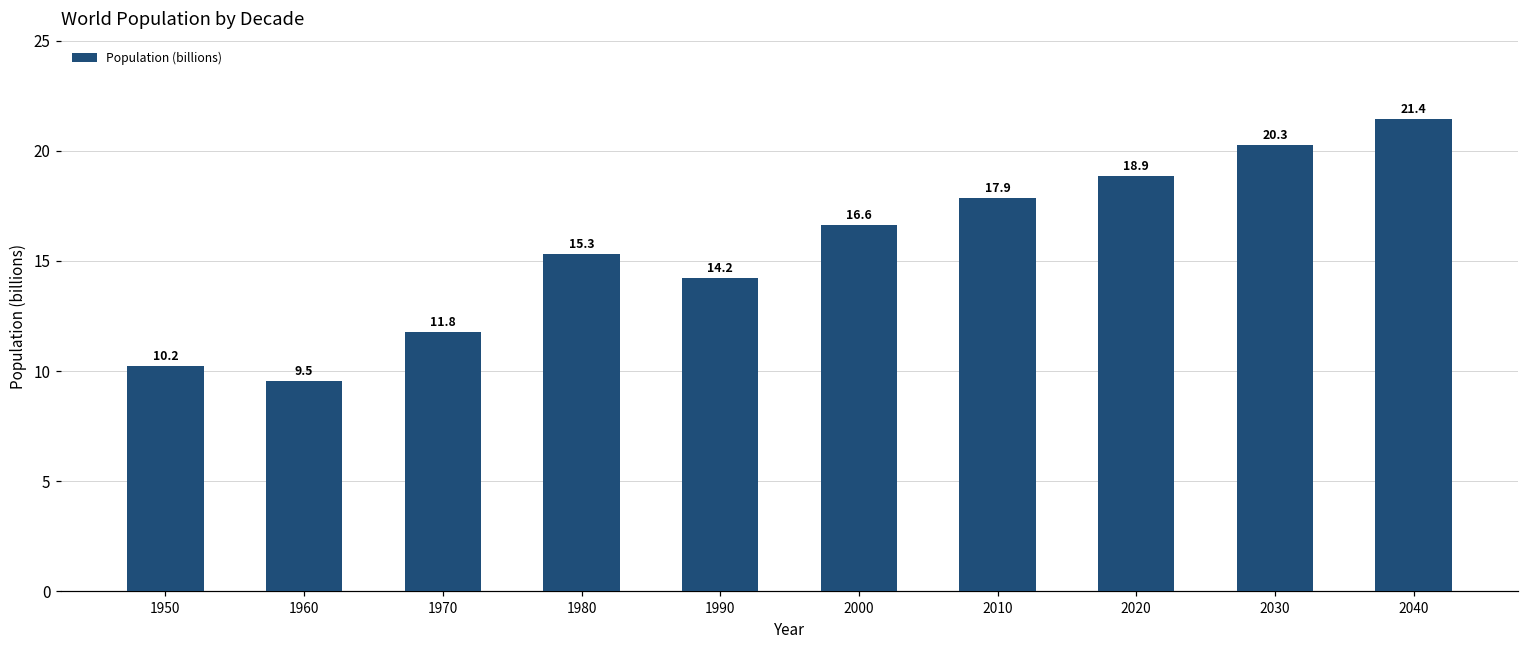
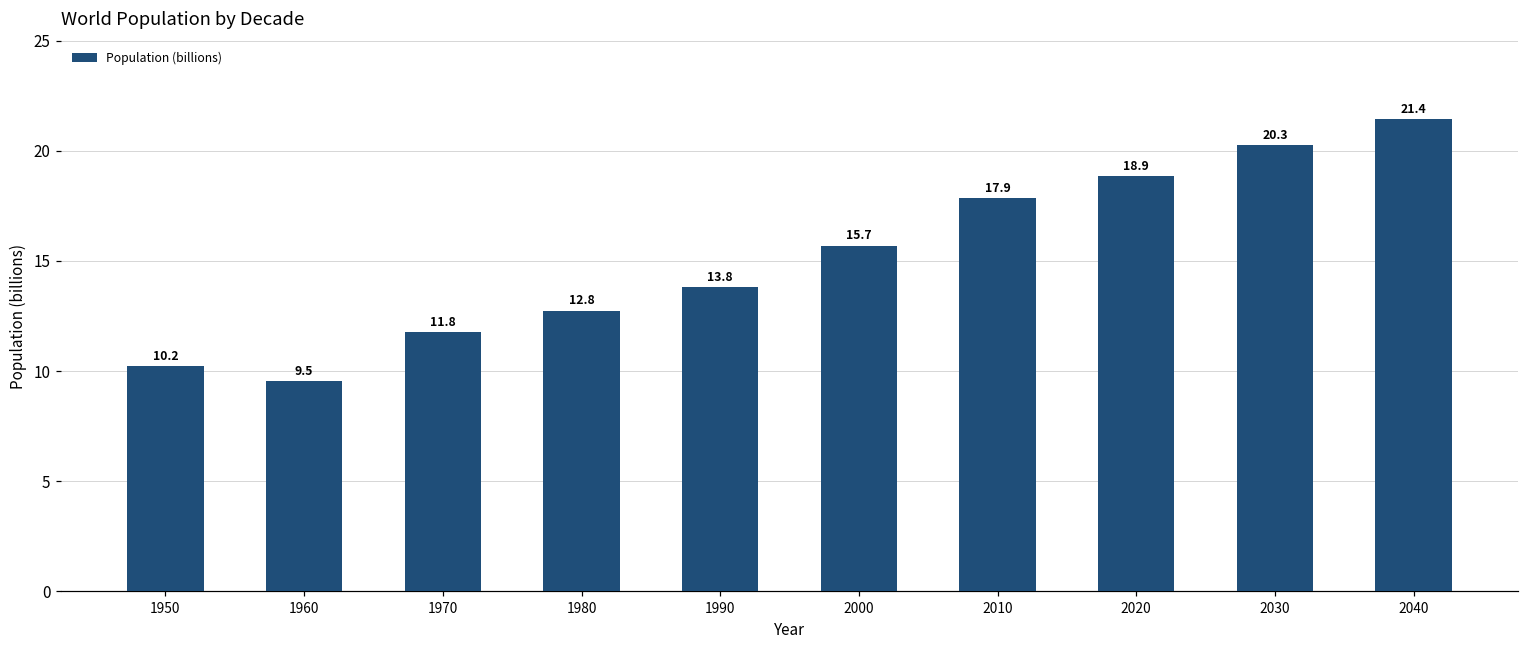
  {
    "1950": 10.2,
    "1960": 9.5,
    "1970": 11.8,
-   "1980": 15.3,
-   "1990": 14.2,
-   "2000": 16.6,
+   "1980": 12.8,
+   "1990": 13.8,
+   "2000": 15.7,
    "2010": 17.9,
    "2020": 18.9,
    "2030": 20.3,
    "2040": 21.4
  }
